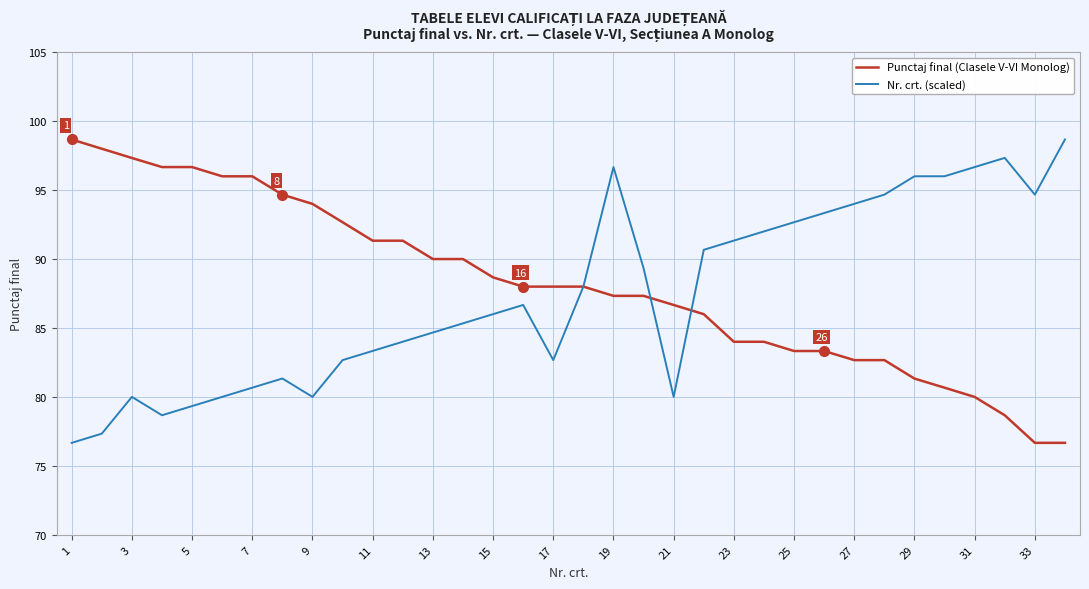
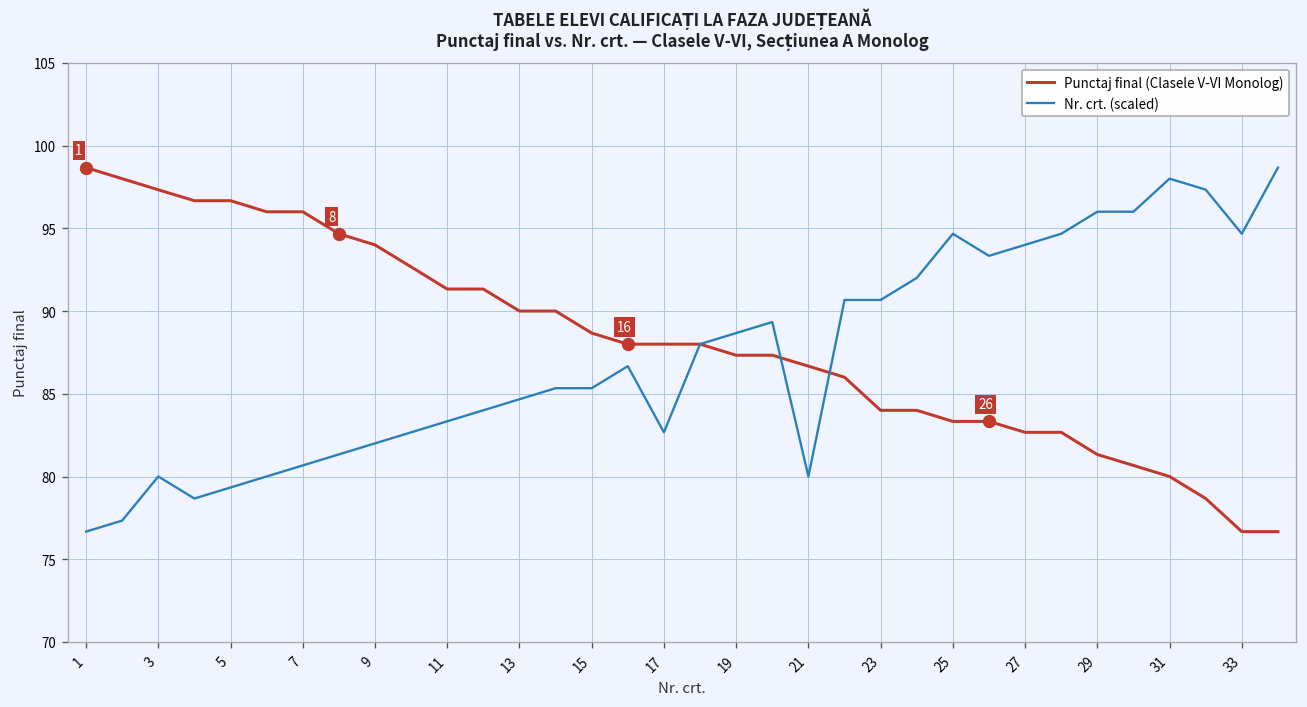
  {
    "Nr. crt. (scaled)": {
      "1": 76.7,
      "3": 80.0,
      "5": 79.3,
      "7": 80.7,
-     "9": 80.0,
+     "9": 82.0,
      "11": 83.3,
      "13": 84.7,
-     "15": 86.0,
+     "15": 85.3,
      "17": 82.7,
-     "19": 96.7,
+     "19": 88.7,
      "21": 80.0,
-     "23": 91.3,
-     "25": 92.7,
+     "23": 90.7,
+     "25": 94.7,
      "27": 94.0,
      "29": 96.0,
-     "31": 96.7,
+     "31": 98.0,
      "33": 94.7
    }
  }
